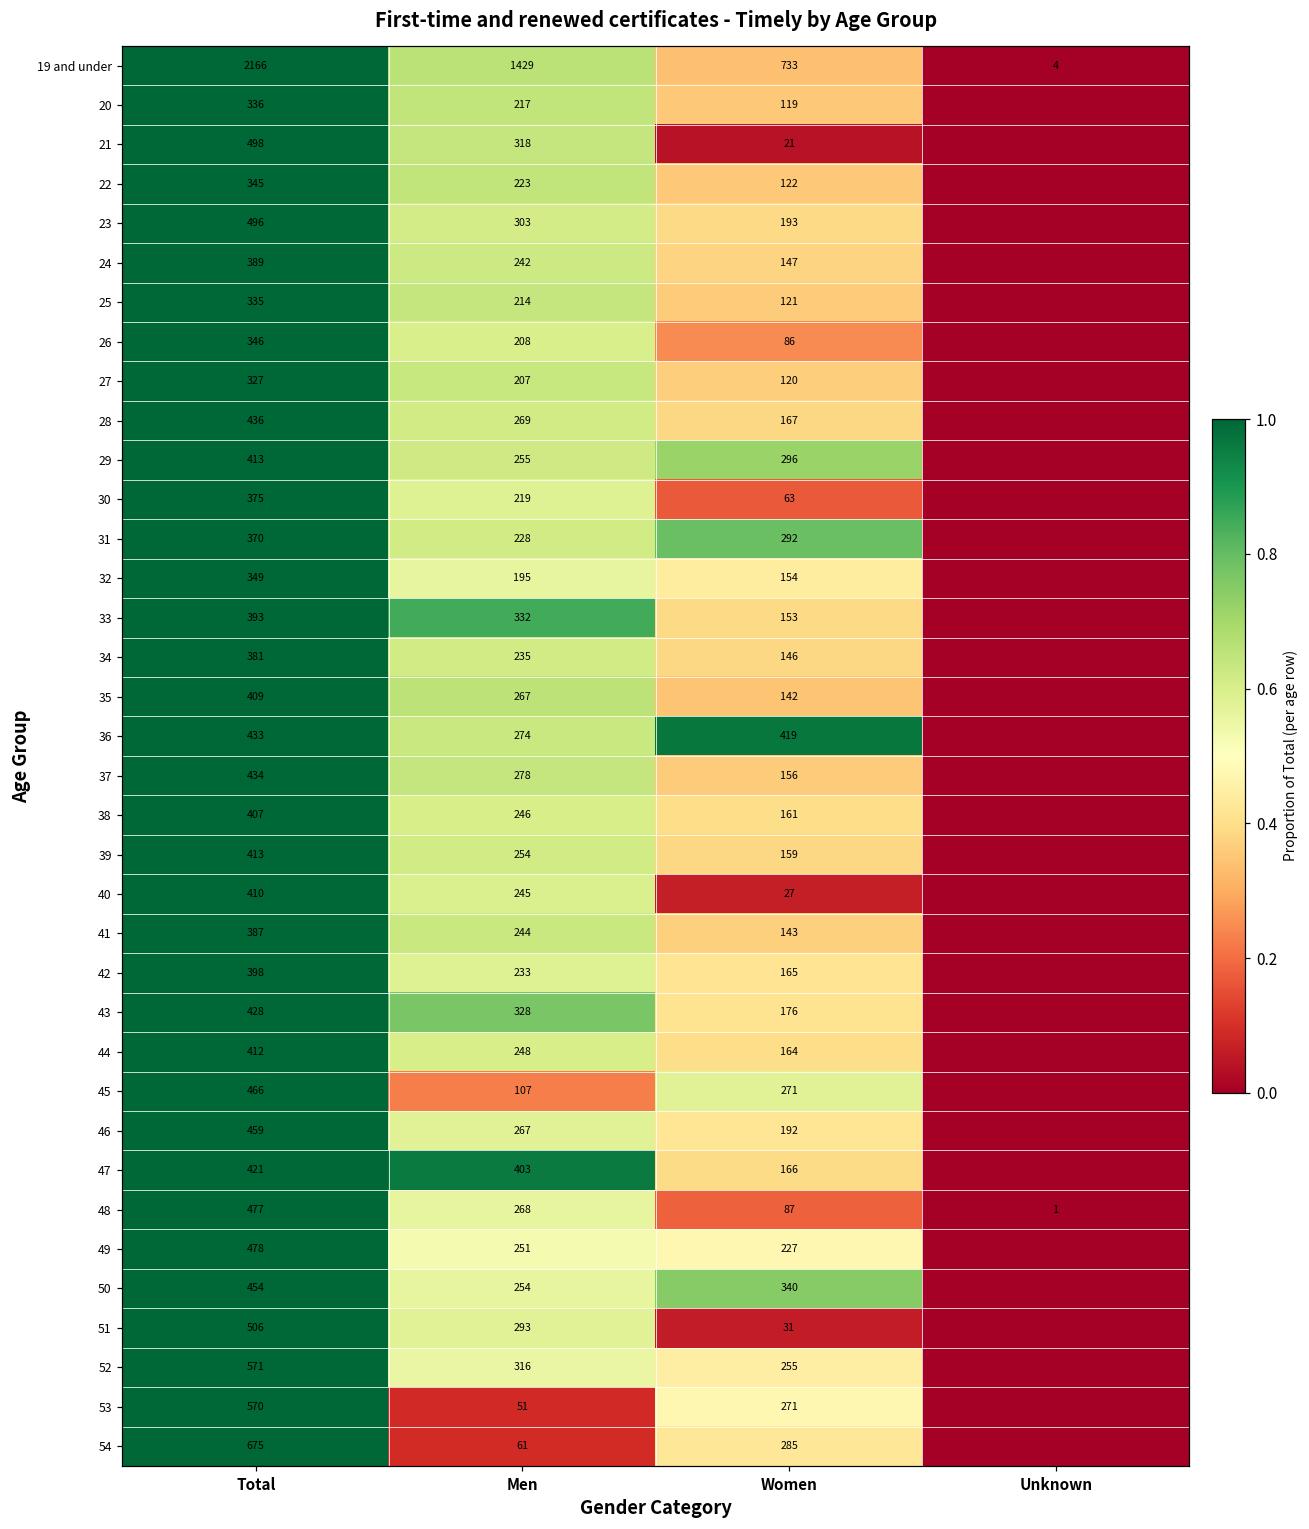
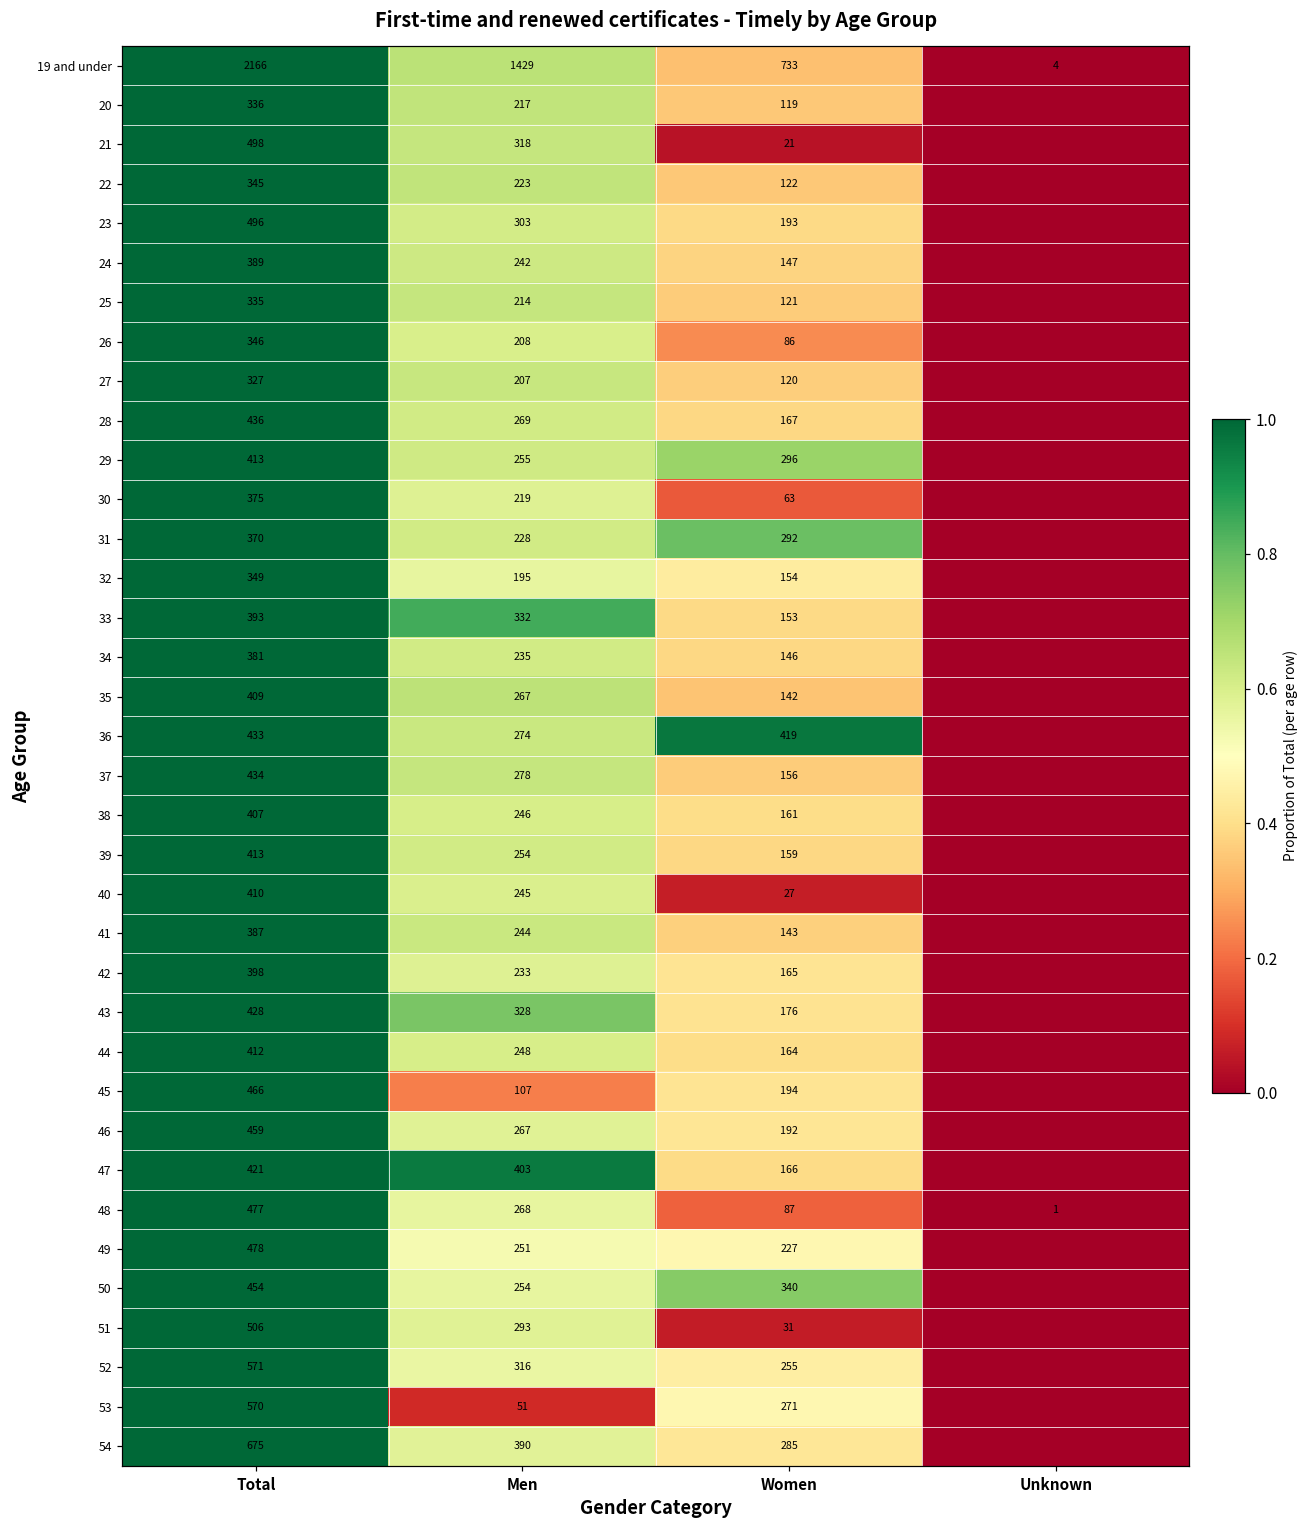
  {
    "19 and under": {
      "Total": 2166,
      "Men": 1429,
      "Women": 733,
      "Unknown": 4
    },
    "20": {
      "Total": 336,
      "Men": 217,
      "Women": 119
    },
    "21": {
      "Total": 498,
      "Men": 318,
      "Women": 21
    },
    "22": {
      "Total": 345,
      "Men": 223,
      "Women": 122
    },
    "23": {
      "Total": 496,
      "Men": 303,
      "Women": 193
    },
    "24": {
      "Total": 389,
      "Men": 242,
      "Women": 147
    },
    "25": {
      "Total": 335,
      "Men": 214,
      "Women": 121
    },
    "26": {
      "Total": 346,
      "Men": 208,
      "Women": 86
    },
    "27": {
      "Total": 327,
      "Men": 207,
      "Women": 120
    },
    "28": {
      "Total": 436,
      "Men": 269,
      "Women": 167
    },
    "29": {
      "Total": 413,
      "Men": 255,
      "Women": 296
    },
    "30": {
      "Total": 375,
      "Men": 219,
      "Women": 63
    },
    "31": {
      "Total": 370,
      "Men": 228,
      "Women": 292
    },
    "32": {
      "Total": 349,
      "Men": 195,
      "Women": 154
    },
    "33": {
      "Total": 393,
      "Men": 332,
      "Women": 153
    },
    "34": {
      "Total": 381,
      "Men": 235,
      "Women": 146
    },
    "35": {
      "Total": 409,
      "Men": 267,
      "Women": 142
    },
    "36": {
      "Total": 433,
      "Men": 274,
      "Women": 419
    },
    "37": {
      "Total": 434,
      "Men": 278,
      "Women": 156
    },
    "38": {
      "Total": 407,
      "Men": 246,
      "Women": 161
    },
    "39": {
      "Total": 413,
      "Men": 254,
      "Women": 159
    },
    "40": {
      "Total": 410,
      "Men": 245,
      "Women": 27
    },
    "41": {
      "Total": 387,
      "Men": 244,
      "Women": 143
    },
    "42": {
      "Total": 398,
      "Men": 233,
      "Women": 165
    },
    "43": {
      "Total": 428,
      "Men": 328,
      "Women": 176
    },
    "44": {
      "Total": 412,
      "Men": 248,
      "Women": 164
    },
    "45": {
      "Total": 466,
      "Men": 107,
-     "Women": 271
+     "Women": 194
    },
    "46": {
      "Total": 459,
      "Men": 267,
      "Women": 192
    },
    "47": {
      "Total": 421,
      "Men": 403,
      "Women": 166
    },
    "48": {
      "Total": 477,
      "Men": 268,
      "Women": 87,
      "Unknown": 1
    },
    "49": {
      "Total": 478,
      "Men": 251,
      "Women": 227
    },
    "50": {
      "Total": 454,
      "Men": 254,
      "Women": 340
    },
    "51": {
      "Total": 506,
      "Men": 293,
      "Women": 31
    },
    "52": {
      "Total": 571,
      "Men": 316,
      "Women": 255
    },
    "53": {
      "Total": 570,
      "Men": 51,
      "Women": 271
    },
    "54": {
      "Total": 675,
-     "Men": 61,
+     "Men": 390,
      "Women": 285
    }
  }
